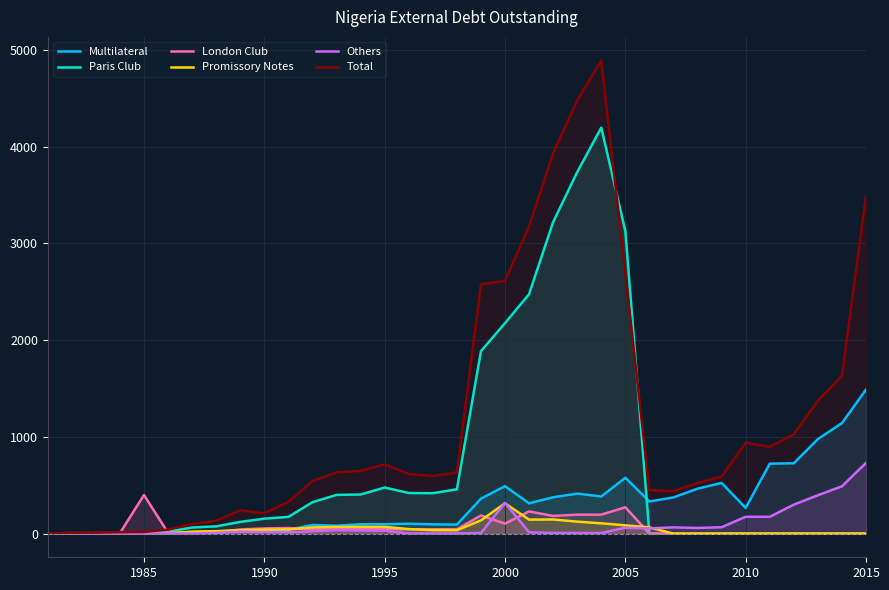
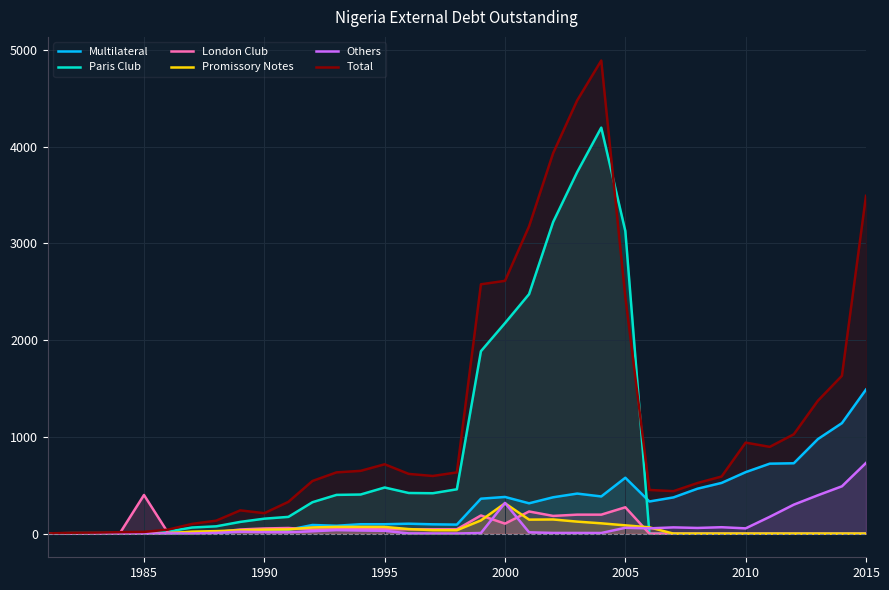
  {
    "Multilateral": {
      "1995": 100,
-     "2000": 500,
+     "2000": 400,
      "2005": 600,
-     "2010": 300,
+     "2010": 600,
      "2015": 1500
    },
    "Paris Club": {
      "1990": 200,
      "1995": 500,
      "2000": 2200,
      "2005": 3100
    },
    "London Club": {
      "1985": 400,
      "2000": 100,
      "2005": 300
    },
    "Others": {
-     "2010": 200,
+     "2010": 100,
      "2015": 700
    },
    "Total": {
      "1990": 200,
      "1995": 700,
      "2000": 2600,
-     "2005": 2700,
+     "2005": 2400,
      "2010": 900,
      "2015": 3500
    }
  }
